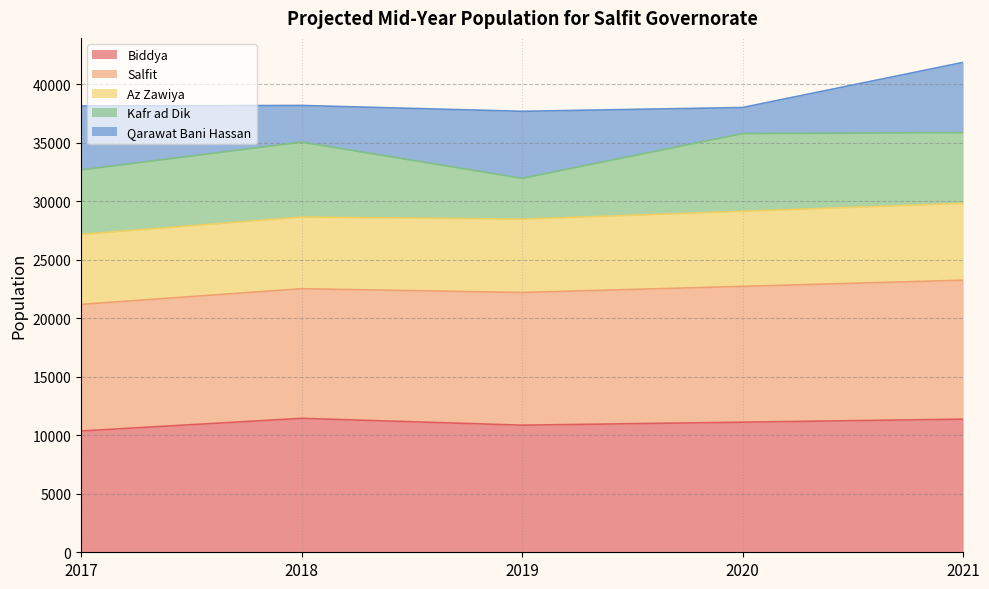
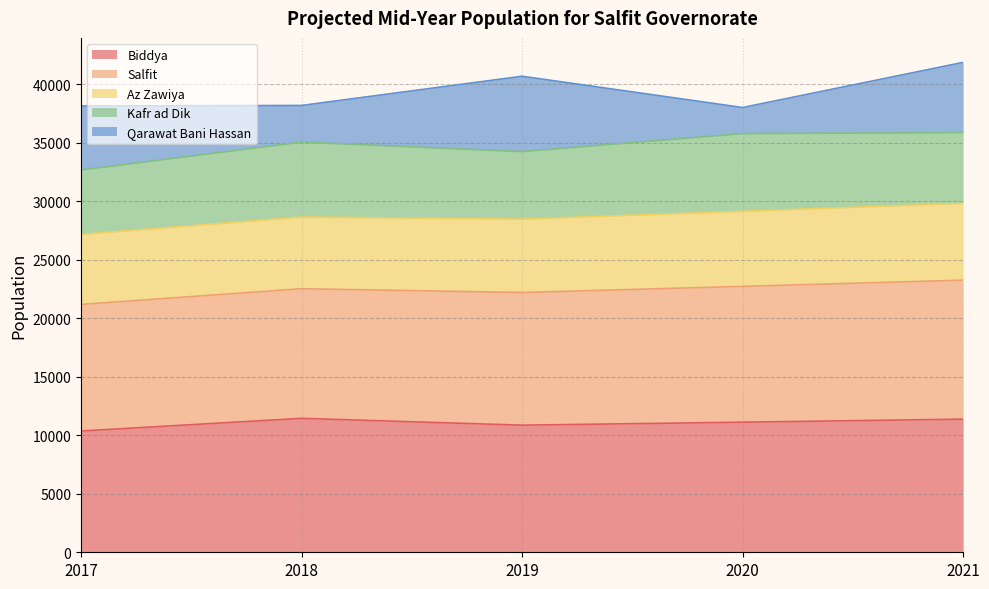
  {
    "Biddya": {
      "2017": 10400,
      "2018": 11400,
      "2019": 10900,
      "2020": 11100,
      "2021": 11400
    },
    "Kafr ad Dik": {
      "2017": 5500,
      "2018": 6400,
-     "2019": 3500,
+     "2019": 5800,
      "2020": 6600,
      "2021": 6000
    },
    "Qarawat Bani Hassan": {
      "2017": 5500,
      "2018": 3100,
-     "2019": 5700,
+     "2019": 6400,
      "2020": 2200,
      "2021": 6000
    }
  }
